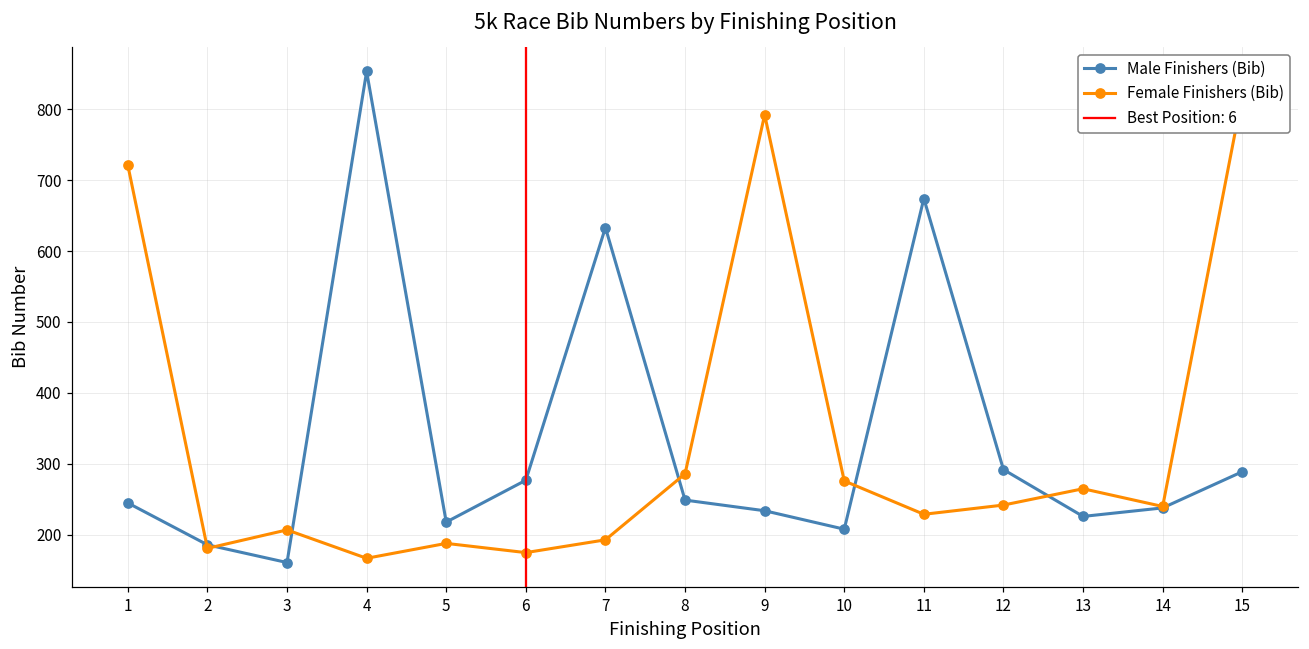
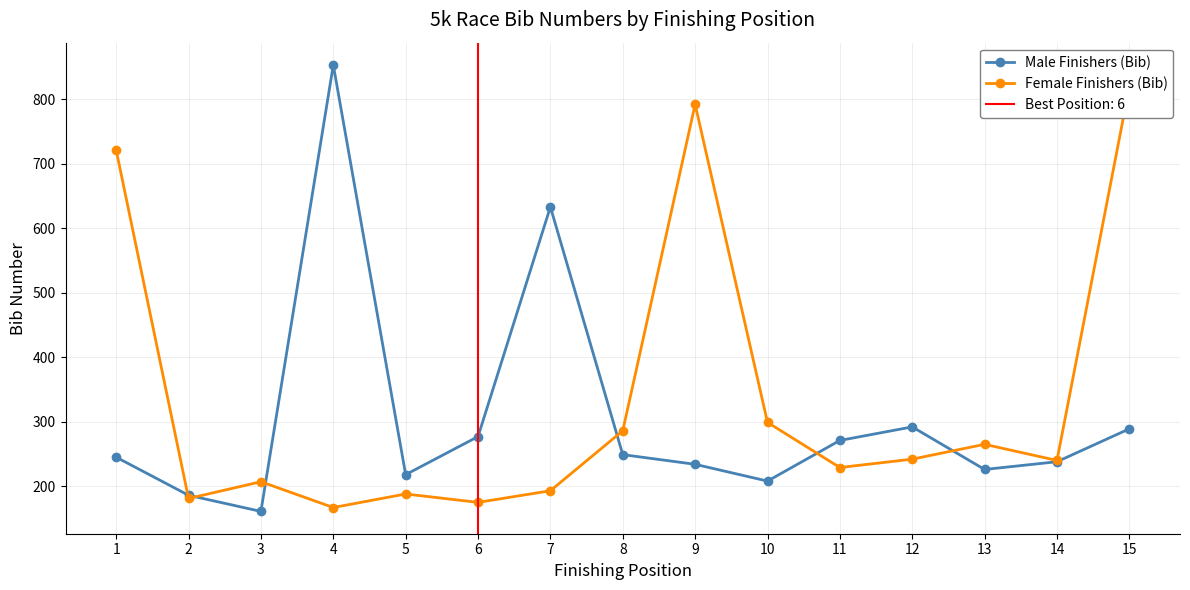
  {
    "Male Finishers (Bib)": {
      "1": 250,
      "2": 190,
      "3": 160,
      "4": 850,
      "5": 220,
      "6": 280,
      "7": 630,
      "8": 250,
      "9": 230,
      "10": 210,
-     "11": 670,
+     "11": 270,
      "12": 290,
      "13": 230,
      "15": 290
    },
    "Female Finishers (Bib)": {
      "1": 720,
      "2": 180,
      "3": 210,
      "4": 170,
      "5": 190,
      "6": 180,
      "7": 190,
      "8": 290,
      "9": 790,
-     "10": 280,
+     "10": 300,
      "11": 230,
      "12": 240,
      "13": 270
    }
  }
